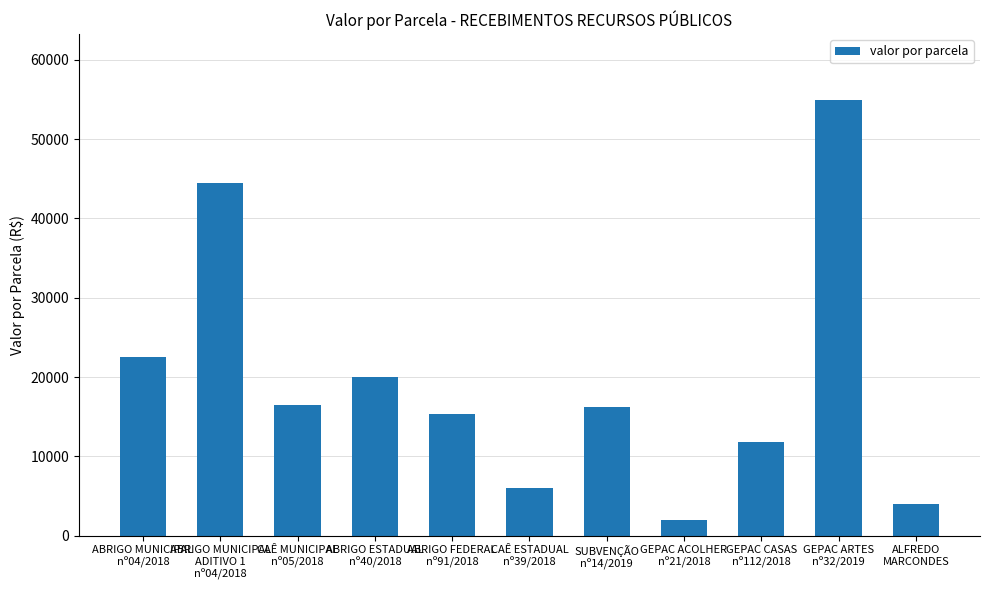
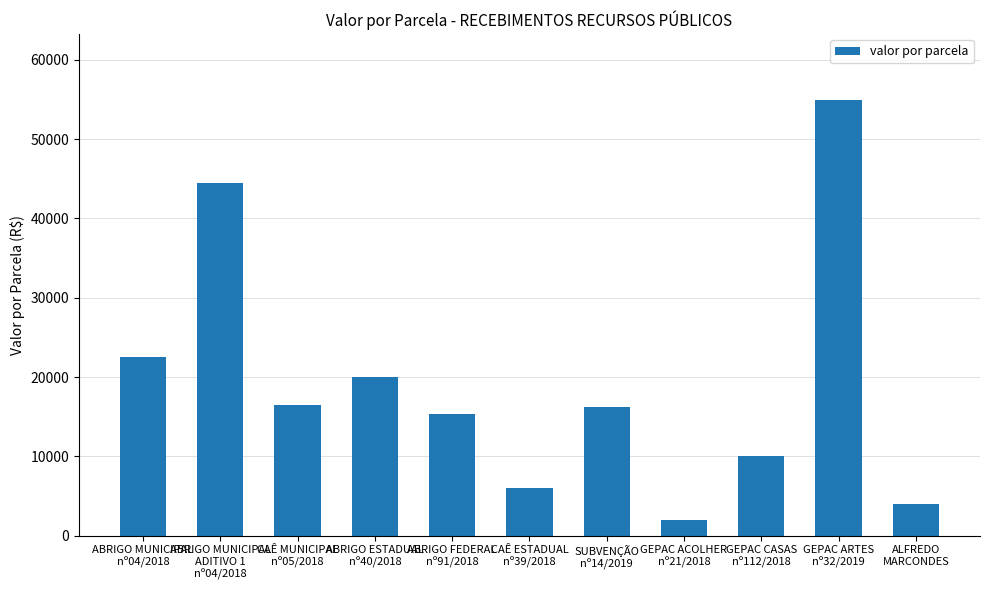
  {
    "CAÊ ESTADUAL nº39/2018": 6000,
    "SUBVENÇÃO nº14/2019": 16000,
    "GEPAC ACOLHER nº21/2018": 2000,
-   "GEPAC CASAS nº112/2018": 12000,
+   "GEPAC CASAS nº112/2018": 10000,
    "GEPAC ARTES nº32/2019": 55000,
    "ALFREDO MARCONDES": 4000
  }
